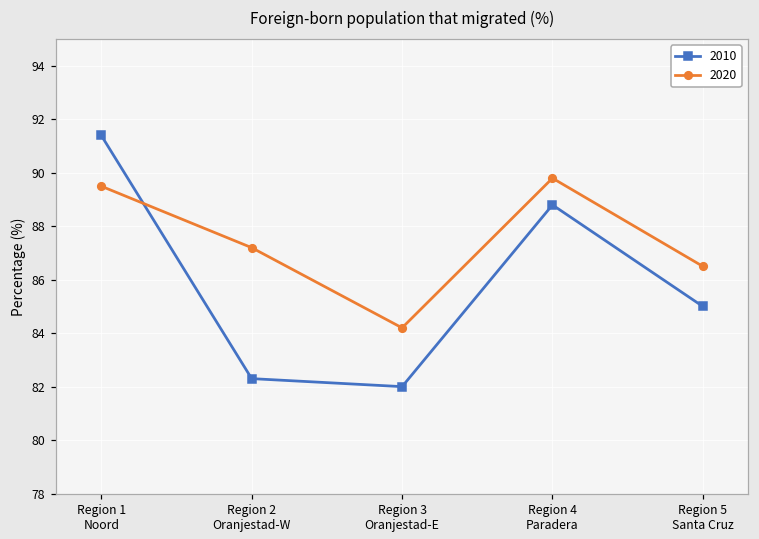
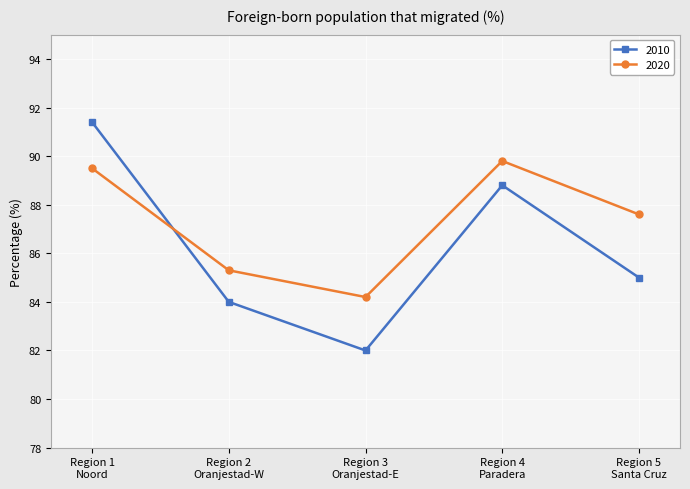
  {
    "2010": {
      "Region 1 Noord": 91.4,
-     "Region 2 Oranjestad-W": 82.3,
+     "Region 2 Oranjestad-W": 84.0,
      "Region 3 Oranjestad-E": 82.0,
      "Region 4 Paradera": 88.8,
      "Region 5 Santa Cruz": 85.0
    },
    "2020": {
      "Region 1 Noord": 89.5,
-     "Region 2 Oranjestad-W": 87.2,
+     "Region 2 Oranjestad-W": 85.3,
      "Region 3 Oranjestad-E": 84.2,
      "Region 4 Paradera": 89.8,
-     "Region 5 Santa Cruz": 86.5
+     "Region 5 Santa Cruz": 87.6
    }
  }
